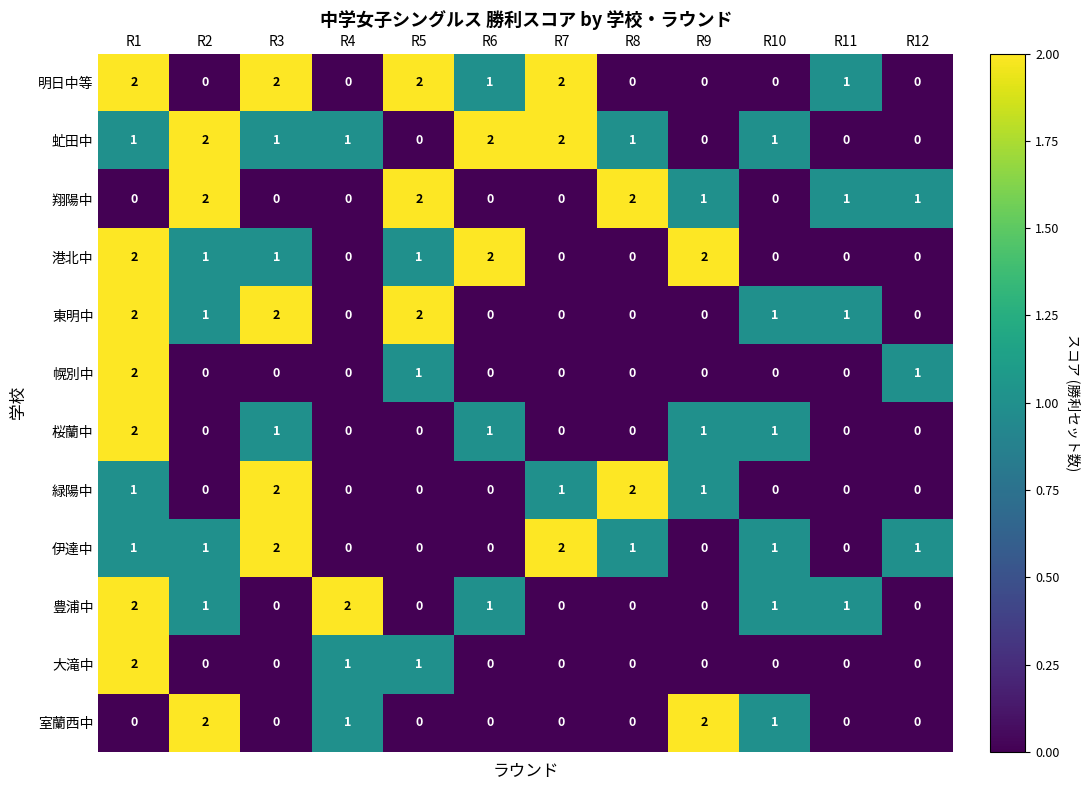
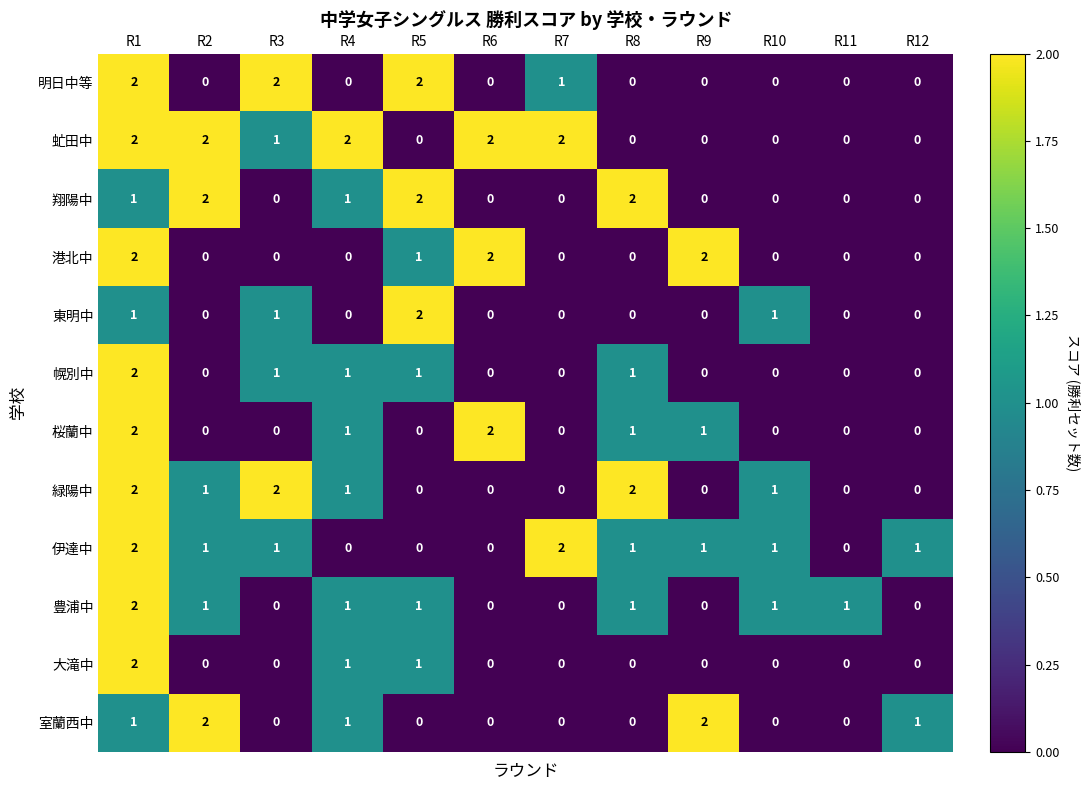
  {
    "明日中等": {
      "R1": 2,
      "R2": 0,
      "R3": 2,
      "R4": 0,
      "R5": 2,
-     "R6": 1,
-     "R7": 2,
+     "R6": 0,
+     "R7": 1,
      "R8": 0,
      "R9": 0,
      "R10": 0,
-     "R11": 1,
+     "R11": 0,
      "R12": 0
    },
    "虻田中": {
-     "R1": 1,
+     "R1": 2,
      "R2": 2,
      "R3": 1,
-     "R4": 1,
+     "R4": 2,
      "R5": 0,
      "R6": 2,
      "R7": 2,
-     "R8": 1,
+     "R8": 0,
      "R9": 0,
-     "R10": 1,
+     "R10": 0,
      "R11": 0,
      "R12": 0
    },
    "翔陽中": {
-     "R1": 0,
+     "R1": 1,
      "R2": 2,
      "R3": 0,
-     "R4": 0,
+     "R4": 1,
      "R5": 2,
      "R6": 0,
      "R7": 0,
      "R8": 2,
-     "R9": 1,
+     "R9": 0,
      "R10": 0,
-     "R11": 1,
-     "R12": 1
+     "R11": 0,
+     "R12": 0
    },
    "港北中": {
      "R1": 2,
-     "R2": 1,
-     "R3": 1,
+     "R2": 0,
+     "R3": 0,
      "R4": 0,
      "R5": 1,
      "R6": 2,
      "R7": 0,
      "R8": 0,
      "R9": 2,
      "R10": 0,
      "R11": 0,
      "R12": 0
    },
    "東明中": {
-     "R1": 2,
-     "R2": 1,
-     "R3": 2,
+     "R1": 1,
+     "R2": 0,
+     "R3": 1,
      "R4": 0,
      "R5": 2,
      "R6": 0,
      "R7": 0,
      "R8": 0,
      "R9": 0,
      "R10": 1,
-     "R11": 1,
+     "R11": 0,
      "R12": 0
    },
    "幌別中": {
      "R1": 2,
      "R2": 0,
-     "R3": 0,
-     "R4": 0,
+     "R3": 1,
+     "R4": 1,
      "R5": 1,
      "R6": 0,
      "R7": 0,
-     "R8": 0,
+     "R8": 1,
      "R9": 0,
      "R10": 0,
      "R11": 0,
-     "R12": 1
+     "R12": 0
    },
    "桜蘭中": {
      "R1": 2,
      "R2": 0,
-     "R3": 1,
-     "R4": 0,
+     "R3": 0,
+     "R4": 1,
      "R5": 0,
-     "R6": 1,
+     "R6": 2,
      "R7": 0,
-     "R8": 0,
+     "R8": 1,
      "R9": 1,
-     "R10": 1,
+     "R10": 0,
      "R11": 0,
      "R12": 0
    },
    "緑陽中": {
-     "R1": 1,
-     "R2": 0,
+     "R1": 2,
+     "R2": 1,
      "R3": 2,
-     "R4": 0,
+     "R4": 1,
      "R5": 0,
      "R6": 0,
-     "R7": 1,
+     "R7": 0,
      "R8": 2,
-     "R9": 1,
-     "R10": 0,
+     "R9": 0,
+     "R10": 1,
      "R11": 0,
      "R12": 0
    },
    "伊達中": {
-     "R1": 1,
+     "R1": 2,
      "R2": 1,
-     "R3": 2,
+     "R3": 1,
      "R4": 0,
      "R5": 0,
      "R6": 0,
      "R7": 2,
      "R8": 1,
-     "R9": 0,
+     "R9": 1,
      "R10": 1,
      "R11": 0,
      "R12": 1
    },
    "豊浦中": {
      "R1": 2,
      "R2": 1,
      "R3": 0,
-     "R4": 2,
-     "R5": 0,
-     "R6": 1,
+     "R4": 1,
+     "R5": 1,
+     "R6": 0,
      "R7": 0,
-     "R8": 0,
+     "R8": 1,
      "R9": 0,
      "R10": 1,
      "R11": 1,
      "R12": 0
    },
    "大滝中": {
      "R1": 2,
      "R2": 0,
      "R3": 0,
      "R4": 1,
      "R5": 1,
      "R6": 0,
      "R7": 0,
      "R8": 0,
      "R9": 0,
      "R10": 0,
      "R11": 0,
      "R12": 0
    },
    "室蘭西中": {
-     "R1": 0,
+     "R1": 1,
      "R2": 2,
      "R3": 0,
      "R4": 1,
      "R5": 0,
      "R6": 0,
      "R7": 0,
      "R8": 0,
      "R9": 2,
-     "R10": 1,
+     "R10": 0,
      "R11": 0,
-     "R12": 0
+     "R12": 1
    }
  }
